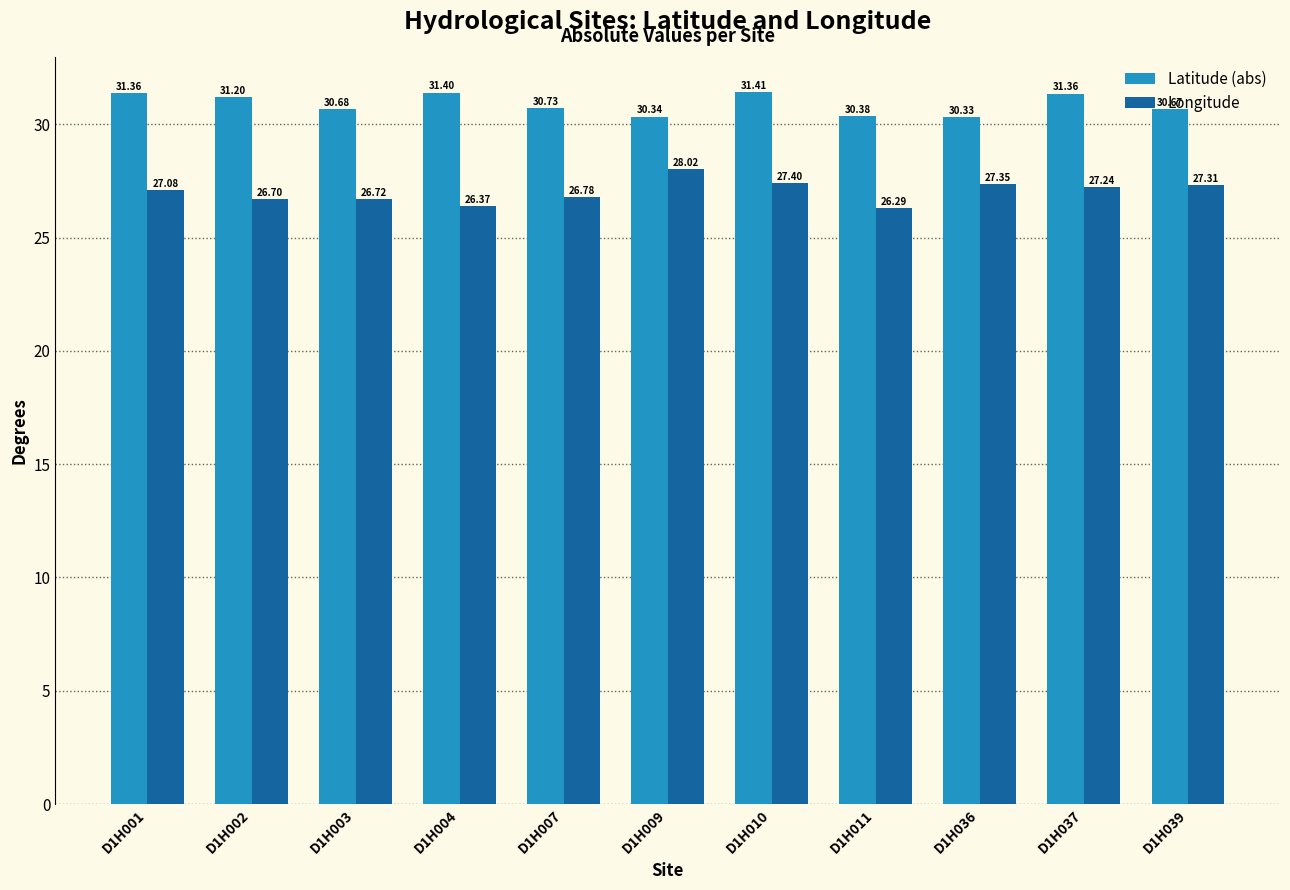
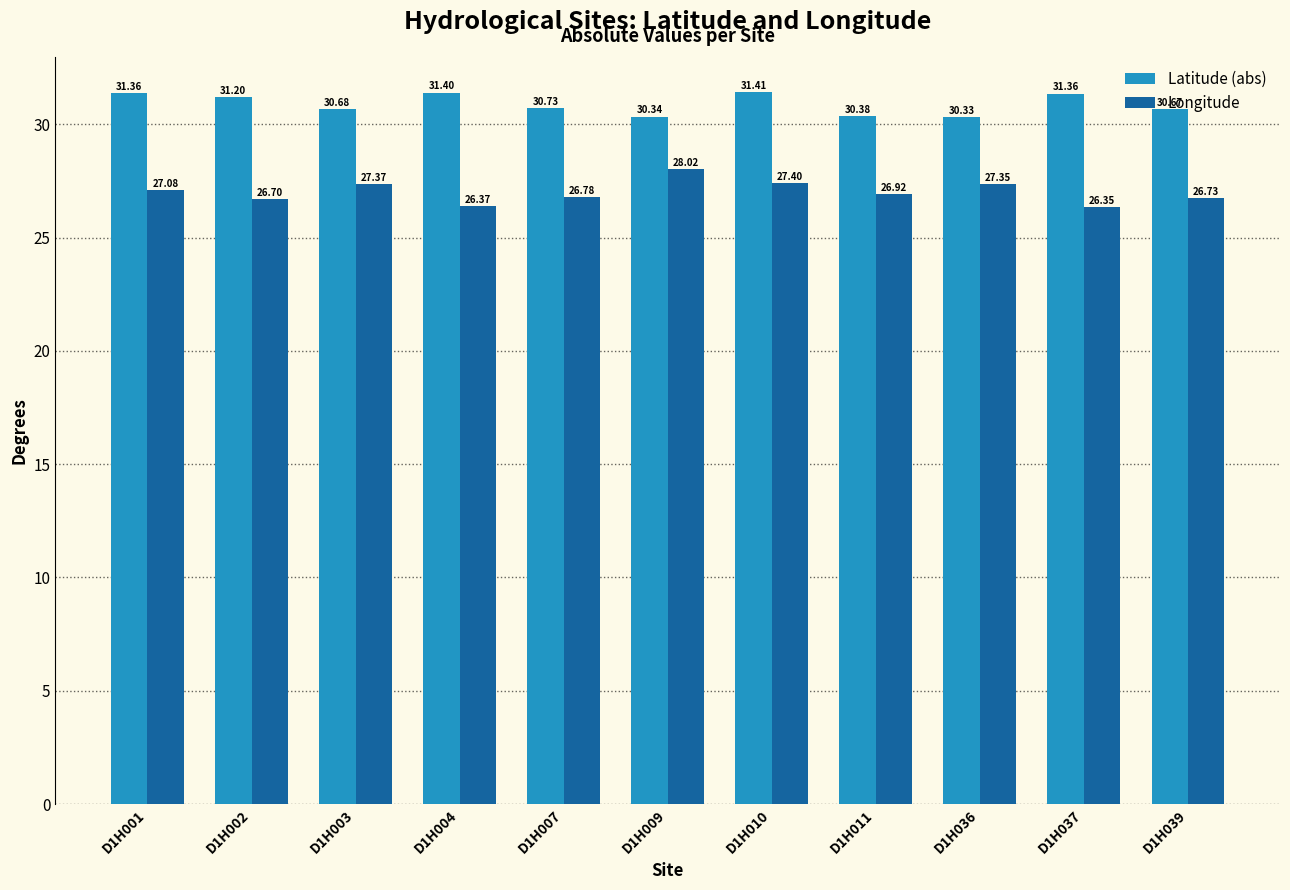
  {
    "Latitude (abs)": {
      "D1H001": 31.36,
      "D1H002": 31.20,
      "D1H003": 30.68,
      "D1H004": 31.40,
      "D1H007": 30.73,
      "D1H009": 30.34,
      "D1H010": 31.41,
      "D1H011": 30.38,
      "D1H036": 30.33,
      "D1H037": 31.36,
      "D1H039": 30.67
    },
    "Longitude": {
      "D1H001": 27.08,
      "D1H002": 26.70,
-     "D1H003": 26.72,
+     "D1H003": 27.37,
      "D1H004": 26.37,
      "D1H007": 26.78,
      "D1H009": 28.02,
      "D1H010": 27.40,
-     "D1H011": 26.29,
+     "D1H011": 26.92,
      "D1H036": 27.35,
-     "D1H037": 27.24,
-     "D1H039": 27.31
+     "D1H037": 26.35,
+     "D1H039": 26.73
    }
  }
